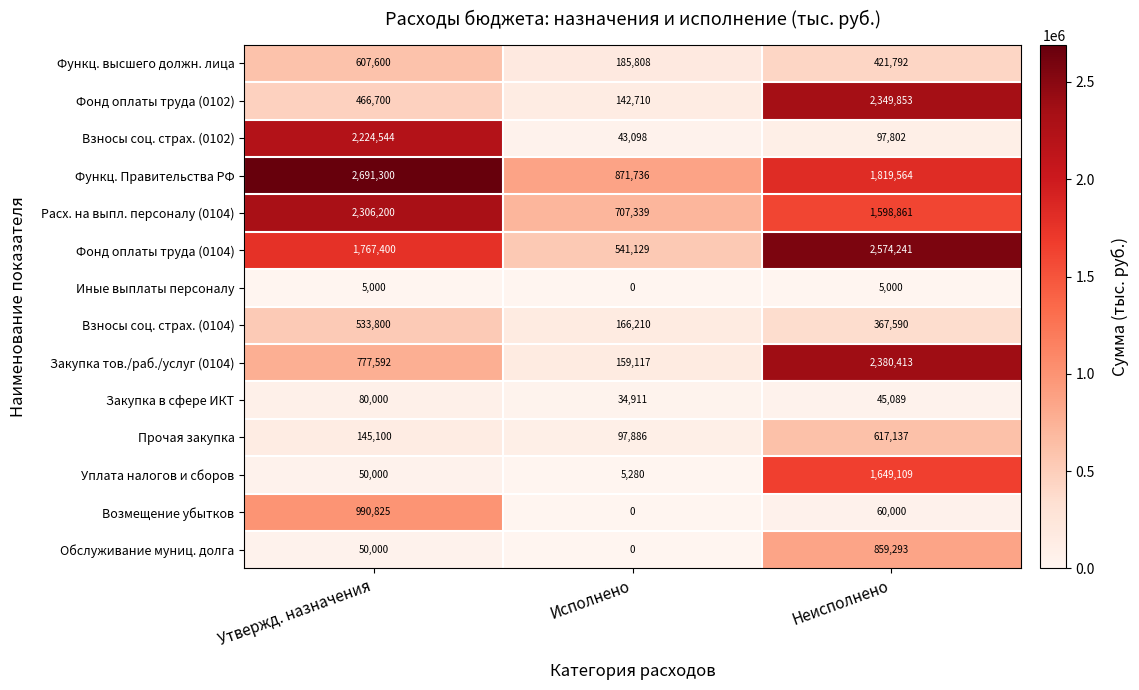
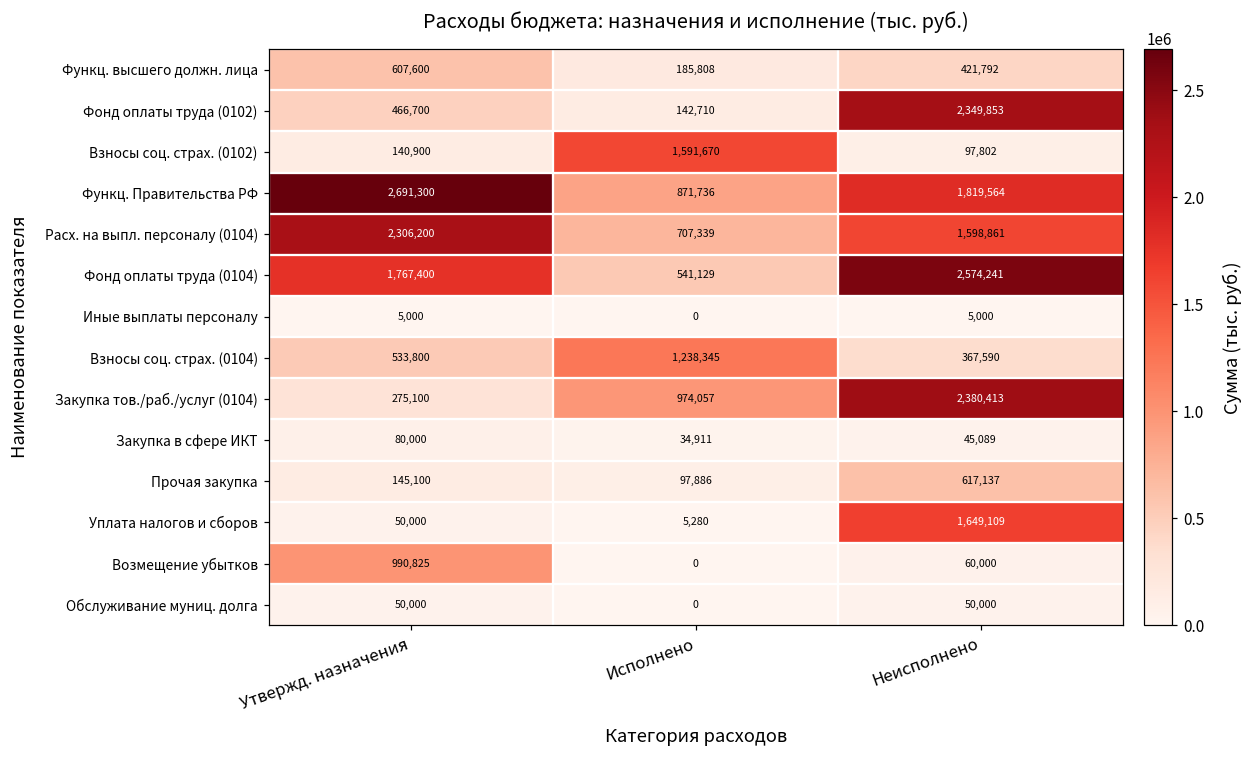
  {
    "Функц. высшего должн. лица": {
      "Утвержд. назначения": "607,600",
      "Исполнено": "185,808",
      "Неисполнено": "421,792"
    },
    "Фонд оплаты труда (0102)": {
      "Утвержд. назначения": "466,700",
      "Исполнено": "142,710",
      "Неисполнено": "2,349,853"
    },
    "Взносы соц. страх. (0102)": {
-     "Утвержд. назначения": "2,224,544",
-     "Исполнено": "43,098",
+     "Утвержд. назначения": "140,900",
+     "Исполнено": "1,591,670",
      "Неисполнено": "97,802"
    },
    "Функц. Правительства РФ": {
      "Утвержд. назначения": "2,691,300",
      "Исполнено": "871,736",
      "Неисполнено": "1,819,564"
    },
    "Расх. на выпл. персоналу (0104)": {
      "Утвержд. назначения": "2,306,200",
      "Исполнено": "707,339",
      "Неисполнено": "1,598,861"
    },
    "Фонд оплаты труда (0104)": {
      "Утвержд. назначения": "1,767,400",
      "Исполнено": "541,129",
      "Неисполнено": "2,574,241"
    },
    "Иные выплаты персоналу": {
      "Утвержд. назначения": "5,000",
      "Исполнено": "0",
      "Неисполнено": "5,000"
    },
    "Взносы соц. страх. (0104)": {
      "Утвержд. назначения": "533,800",
-     "Исполнено": "166,210",
+     "Исполнено": "1,238,345",
      "Неисполнено": "367,590"
    },
    "Закупка тов./раб./услуг (0104)": {
-     "Утвержд. назначения": "777,592",
-     "Исполнено": "159,117",
+     "Утвержд. назначения": "275,100",
+     "Исполнено": "974,057",
      "Неисполнено": "2,380,413"
    },
    "Закупка в сфере ИКТ": {
      "Утвержд. назначения": "80,000",
      "Исполнено": "34,911",
      "Неисполнено": "45,089"
    },
    "Прочая закупка": {
      "Утвержд. назначения": "145,100",
      "Исполнено": "97,886",
      "Неисполнено": "617,137"
    },
    "Уплата налогов и сборов": {
      "Утвержд. назначения": "50,000",
      "Исполнено": "5,280",
      "Неисполнено": "1,649,109"
    },
    "Возмещение убытков": {
      "Утвержд. назначения": "990,825",
      "Исполнено": "0",
      "Неисполнено": "60,000"
    },
    "Обслуживание муниц. долга": {
      "Утвержд. назначения": "50,000",
      "Исполнено": "0",
-     "Неисполнено": "859,293"
+     "Неисполнено": "50,000"
    }
  }
